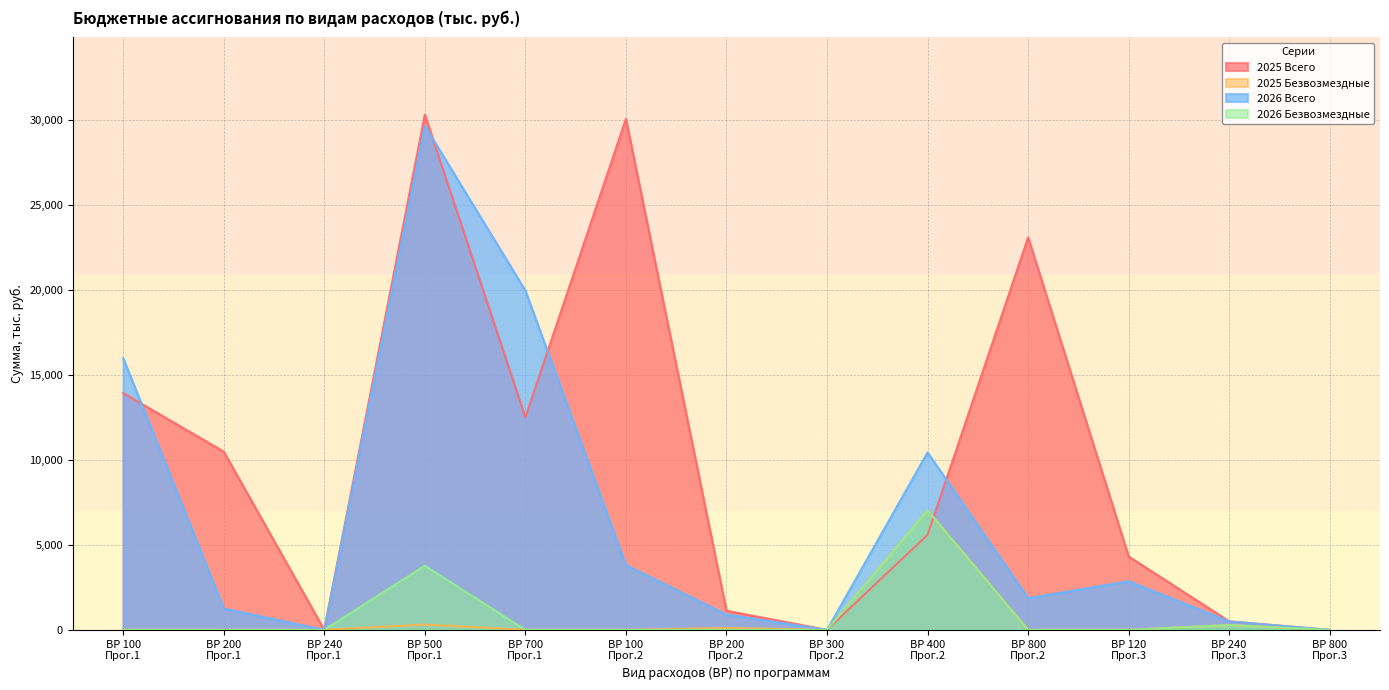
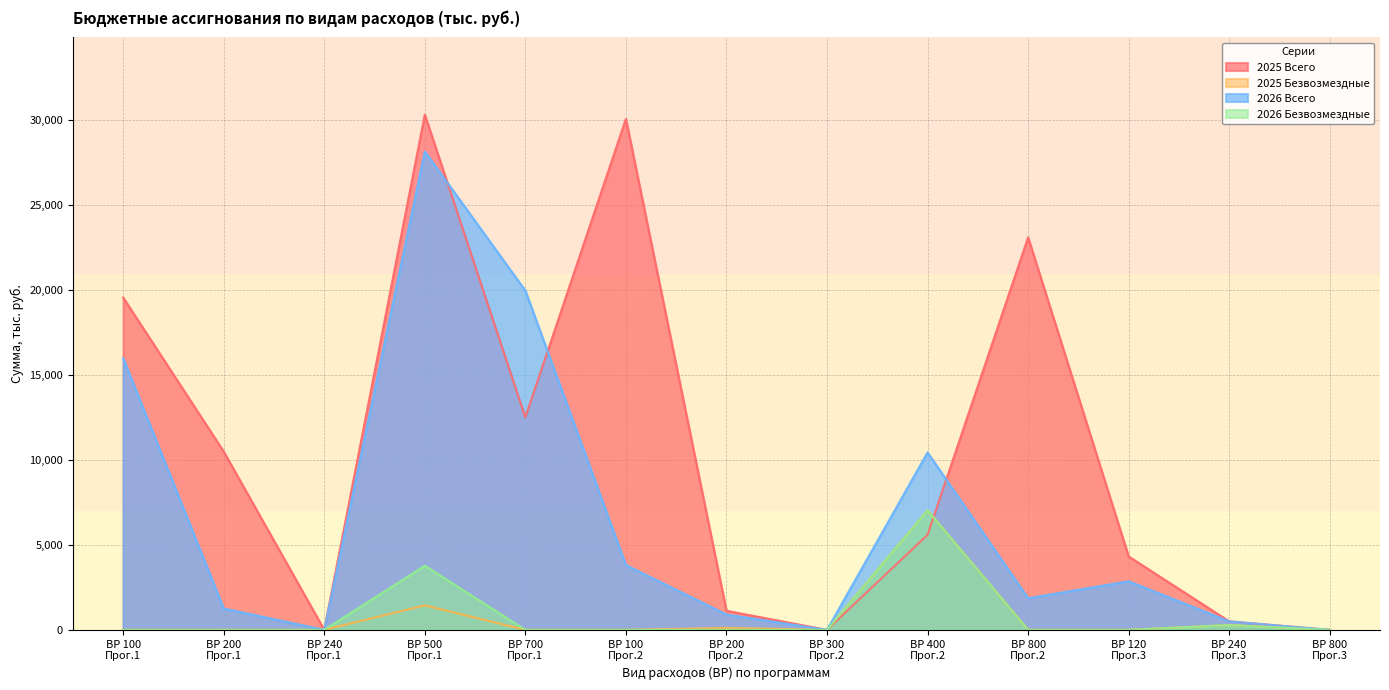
  {
    "2025 Всего": {
-     "ВР 100 Прог.1": "13,900",
+     "ВР 100 Прог.1": "19,600",
      "ВР 200 Прог.1": "10,500",
      "ВР 500 Прог.1": "30,300",
      "ВР 700 Прог.1": "12,500",
      "ВР 100 Прог.2": "30,100",
      "ВР 200 Прог.2": "1,100",
      "ВР 400 Прог.2": "5,600",
      "ВР 800 Прог.2": "23,100",
      "ВР 120 Прог.3": "4,300"
    },
    "2025 Безвозмездные": {
-     "ВР 500 Прог.1": "300"
+     "ВР 500 Прог.1": "1,400"
    },
    "2026 Всего": {
      "ВР 100 Прог.1": "16,000",
      "ВР 200 Прог.1": "1,300",
-     "ВР 500 Прог.1": "29,700",
+     "ВР 500 Прог.1": "28,200",
      "ВР 700 Прог.1": "20,000",
      "ВР 100 Прог.2": "3,800",
      "ВР 200 Прог.2": "900",
      "ВР 400 Прог.2": "10,400",
      "ВР 800 Прог.2": "1,900",
      "ВР 120 Прог.3": "2,900"
    },
    "2026 Безвозмездные": {
      "ВР 500 Прог.1": "3,800"
    }
  }
